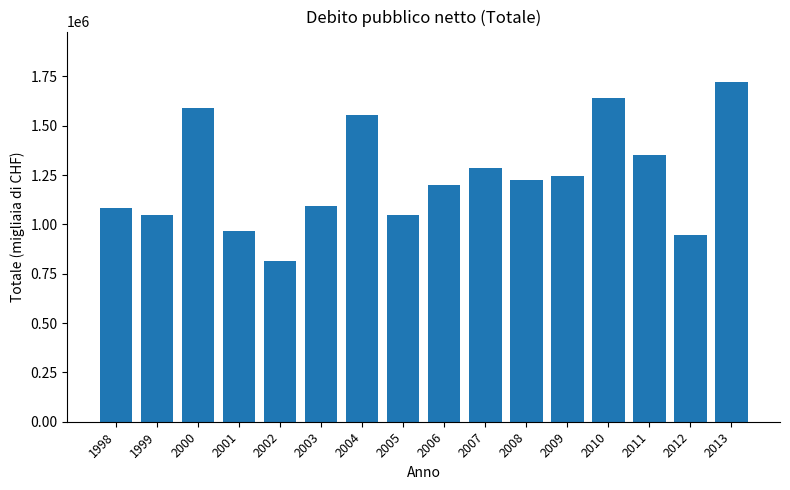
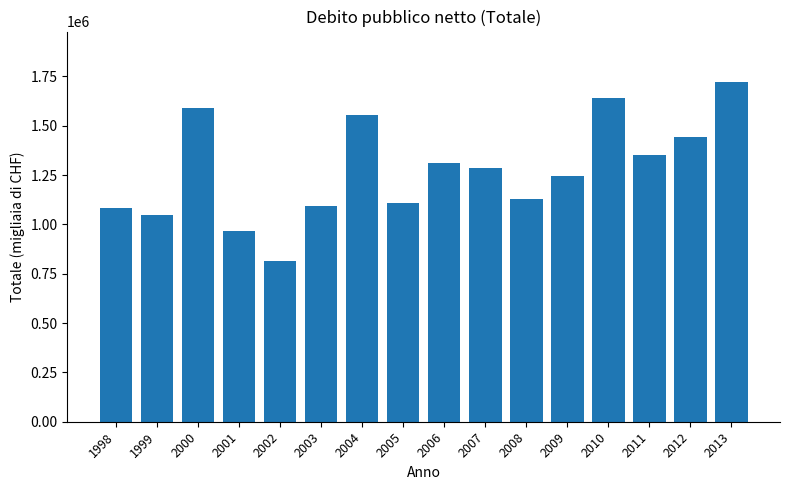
  {
    "1998": 1080000,
    "1999": 1050000,
    "2000": 1590000,
    "2001": 970000,
    "2002": 810000,
    "2003": 1090000,
    "2004": 1550000,
-   "2005": 1050000,
-   "2006": 1200000,
+   "2005": 1110000,
+   "2006": 1310000,
    "2007": 1290000,
-   "2008": 1220000,
+   "2008": 1130000,
    "2009": 1250000,
    "2010": 1640000,
    "2011": 1350000,
-   "2012": 940000,
+   "2012": 1440000,
    "2013": 1720000
  }
